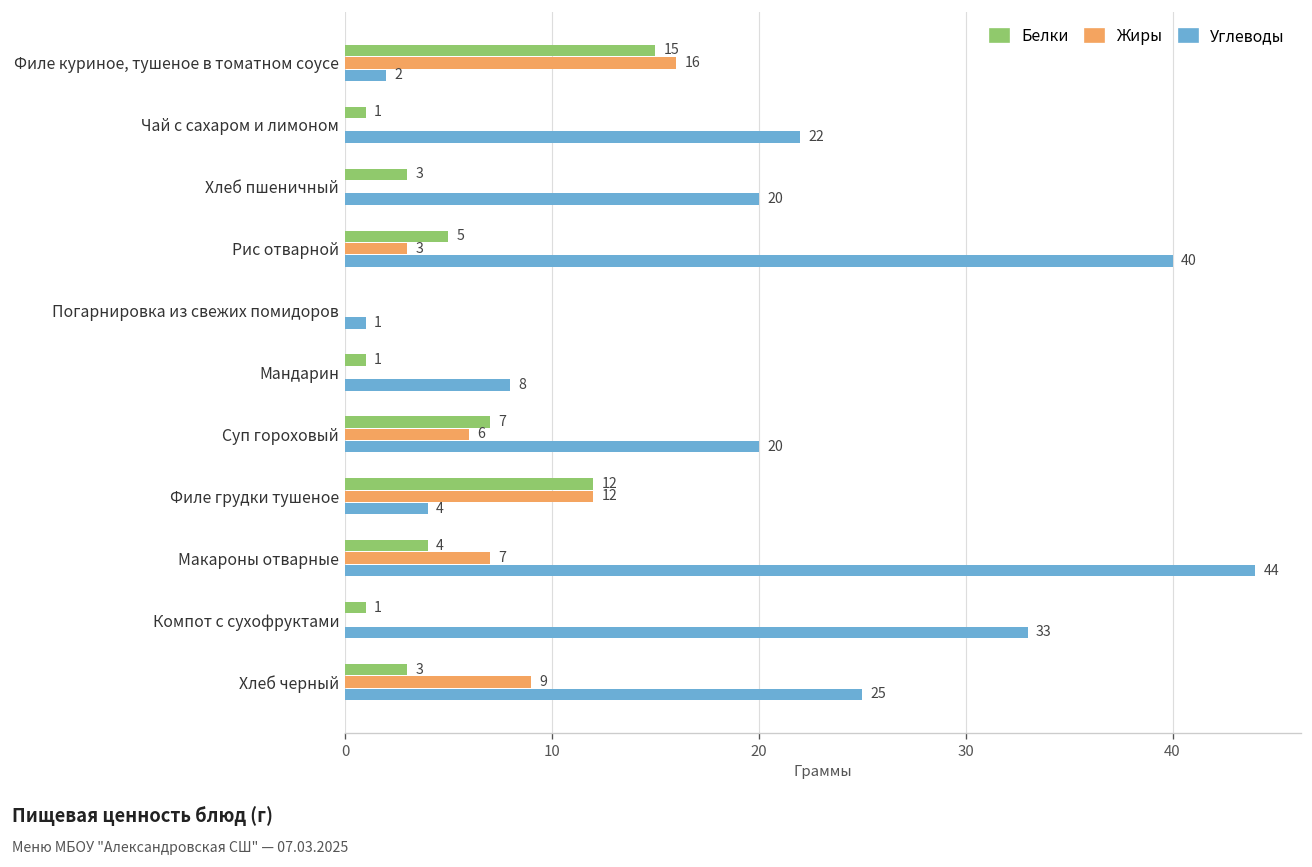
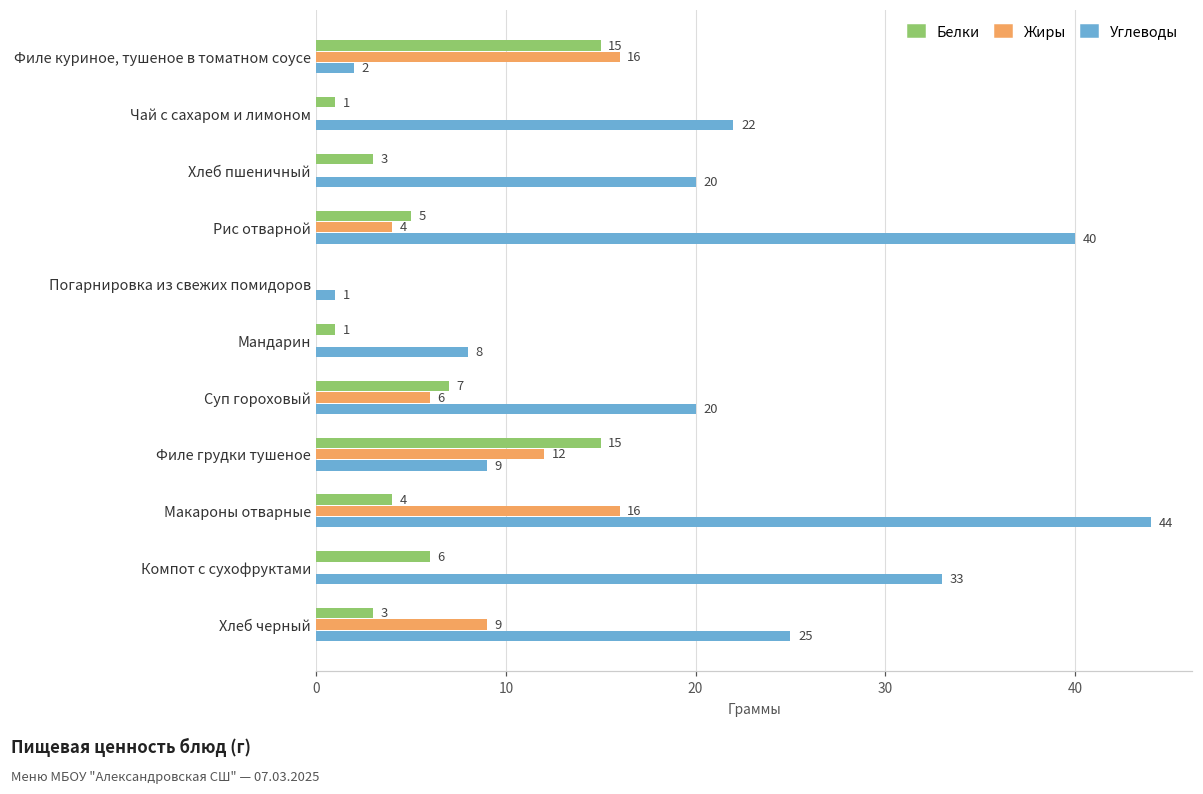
  {
    "Белки": {
      "Филе куриное, тушеное в томатном соусе": 15,
      "Чай с сахаром и лимоном": 1,
      "Хлеб пшеничный": 3,
      "Рис отварной": 5,
      "Мандарин": 1,
      "Суп гороховый": 7,
-     "Филе грудки тушеное": 12,
+     "Филе грудки тушеное": 15,
      "Макароны отварные": 4,
-     "Компот с сухофруктами": 1,
+     "Компот с сухофруктами": 6,
      "Хлеб черный": 3
    },
    "Жиры": {
      "Филе куриное, тушеное в томатном соусе": 16,
-     "Рис отварной": 3,
+     "Рис отварной": 4,
      "Суп гороховый": 6,
-     "Макароны отварные": 7,
+     "Макароны отварные": 16,
      "Хлеб черный": 9
    },
    "Углеводы": {
      "Филе куриное, тушеное в томатном соусе": 2,
      "Чай с сахаром и лимоном": 22,
      "Хлеб пшеничный": 20,
      "Рис отварной": 40,
      "Погарнировка из свежих помидоров": 1,
      "Мандарин": 8,
      "Суп гороховый": 20,
-     "Филе грудки тушеное": 4,
+     "Филе грудки тушеное": 9,
      "Макароны отварные": 44,
      "Компот с сухофруктами": 33,
      "Хлеб черный": 25
    }
  }
